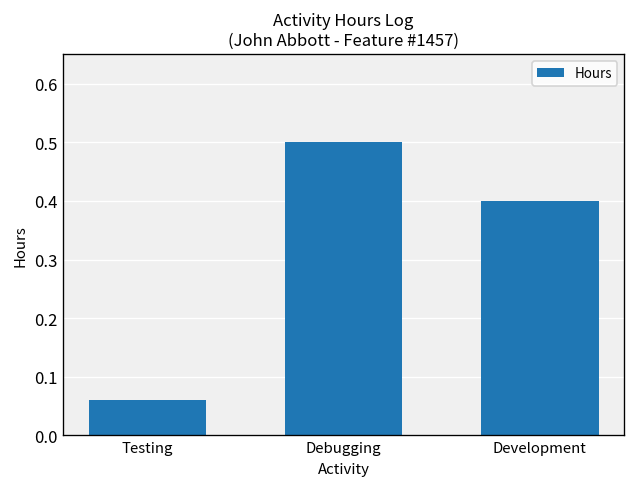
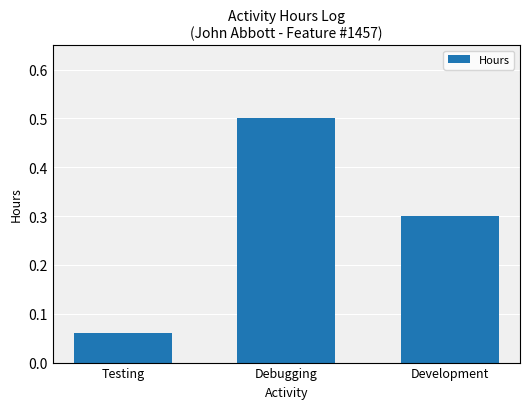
  {
    "Testing": 0.06,
    "Debugging": 0.5,
-   "Development": 0.4
+   "Development": 0.3
  }
